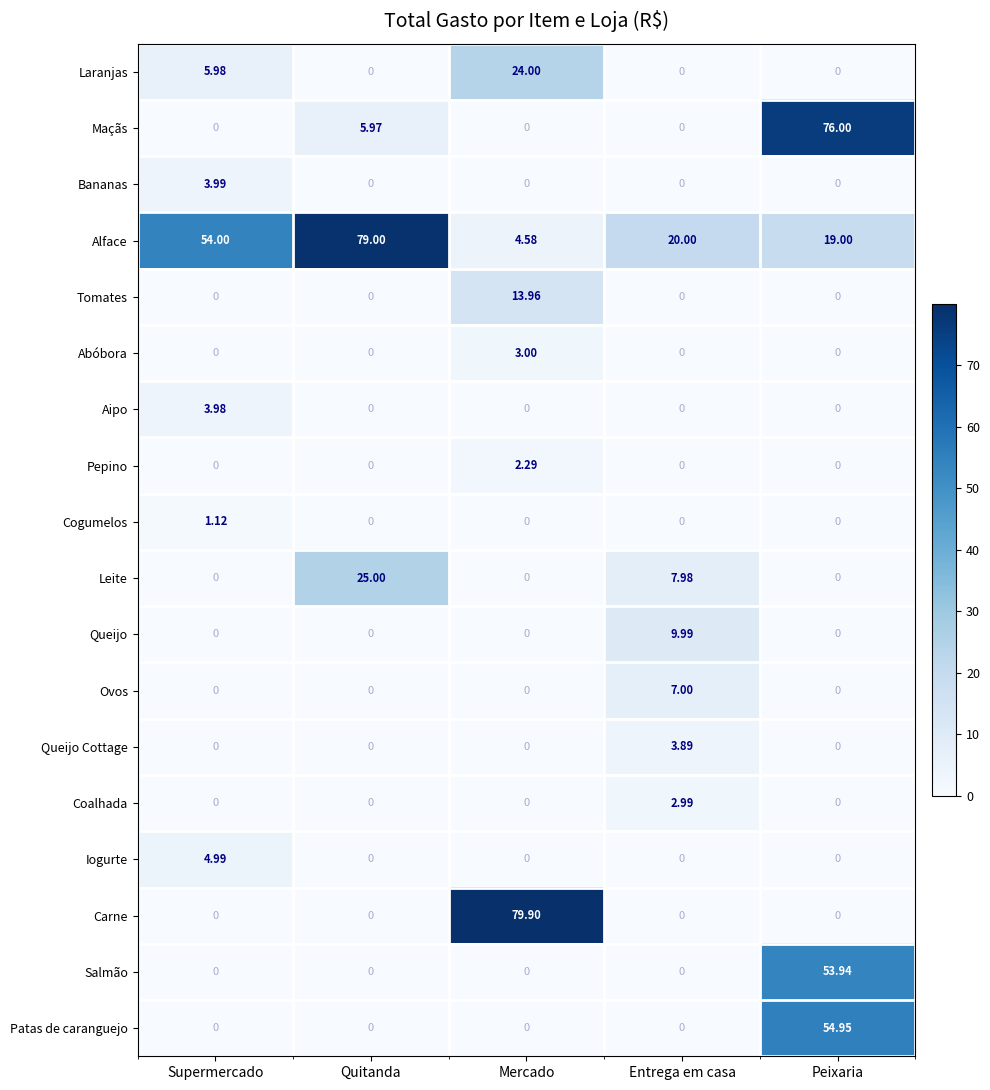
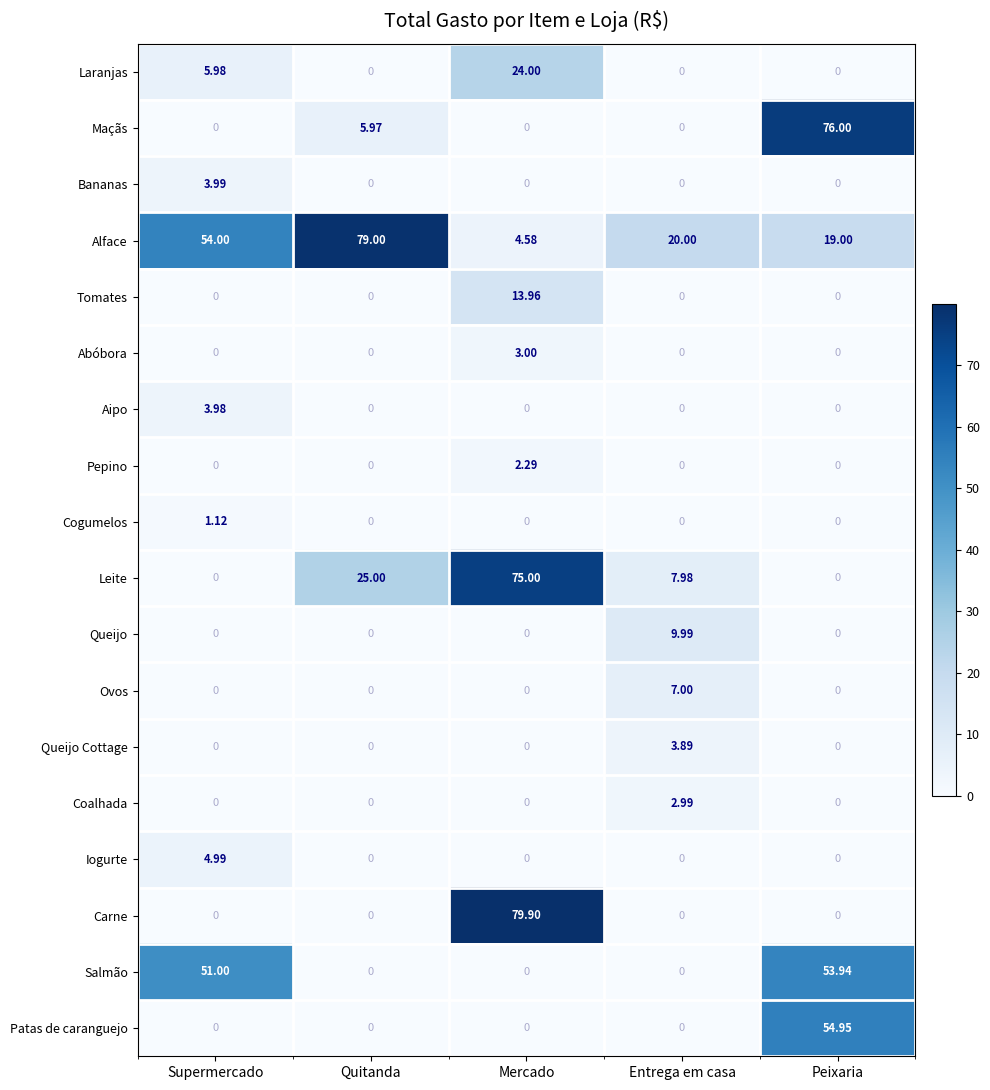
  {
    "Laranjas": {
      "Supermercado": 5.98,
      "Quitanda": 0,
      "Mercado": 24.00,
      "Entrega em casa": 0,
      "Peixaria": 0
    },
    "Maçãs": {
      "Supermercado": 0,
      "Quitanda": 5.97,
      "Mercado": 0,
      "Entrega em casa": 0,
      "Peixaria": 76.00
    },
    "Bananas": {
      "Supermercado": 3.99,
      "Quitanda": 0,
      "Mercado": 0,
      "Entrega em casa": 0,
      "Peixaria": 0
    },
    "Alface": {
      "Supermercado": 54.00,
      "Quitanda": 79.00,
      "Mercado": 4.58,
      "Entrega em casa": 20.00,
      "Peixaria": 19.00
    },
    "Tomates": {
      "Supermercado": 0,
      "Quitanda": 0,
      "Mercado": 13.96,
      "Entrega em casa": 0,
      "Peixaria": 0
    },
    "Abóbora": {
      "Supermercado": 0,
      "Quitanda": 0,
      "Mercado": 3.00,
      "Entrega em casa": 0,
      "Peixaria": 0
    },
    "Aipo": {
      "Supermercado": 3.98,
      "Quitanda": 0,
      "Mercado": 0,
      "Entrega em casa": 0,
      "Peixaria": 0
    },
    "Pepino": {
      "Supermercado": 0,
      "Quitanda": 0,
      "Mercado": 2.29,
      "Entrega em casa": 0,
      "Peixaria": 0
    },
    "Cogumelos": {
      "Supermercado": 1.12,
      "Quitanda": 0,
      "Mercado": 0,
      "Entrega em casa": 0,
      "Peixaria": 0
    },
    "Leite": {
      "Supermercado": 0,
      "Quitanda": 25.00,
-     "Mercado": 0,
+     "Mercado": 75.00,
      "Entrega em casa": 7.98,
      "Peixaria": 0
    },
    "Queijo": {
      "Supermercado": 0,
      "Quitanda": 0,
      "Mercado": 0,
      "Entrega em casa": 9.99,
      "Peixaria": 0
    },
    "Ovos": {
      "Supermercado": 0,
      "Quitanda": 0,
      "Mercado": 0,
      "Entrega em casa": 7.00,
      "Peixaria": 0
    },
    "Queijo Cottage": {
      "Supermercado": 0,
      "Quitanda": 0,
      "Mercado": 0,
      "Entrega em casa": 3.89,
      "Peixaria": 0
    },
    "Coalhada": {
      "Supermercado": 0,
      "Quitanda": 0,
      "Mercado": 0,
      "Entrega em casa": 2.99,
      "Peixaria": 0
    },
    "Iogurte": {
      "Supermercado": 4.99,
      "Quitanda": 0,
      "Mercado": 0,
      "Entrega em casa": 0,
      "Peixaria": 0
    },
    "Carne": {
      "Supermercado": 0,
      "Quitanda": 0,
      "Mercado": 79.90,
      "Entrega em casa": 0,
      "Peixaria": 0
    },
    "Salmão": {
-     "Supermercado": 0,
+     "Supermercado": 51.00,
      "Quitanda": 0,
      "Mercado": 0,
      "Entrega em casa": 0,
      "Peixaria": 53.94
    },
    "Patas de caranguejo": {
      "Supermercado": 0,
      "Quitanda": 0,
      "Mercado": 0,
      "Entrega em casa": 0,
      "Peixaria": 54.95
    }
  }
